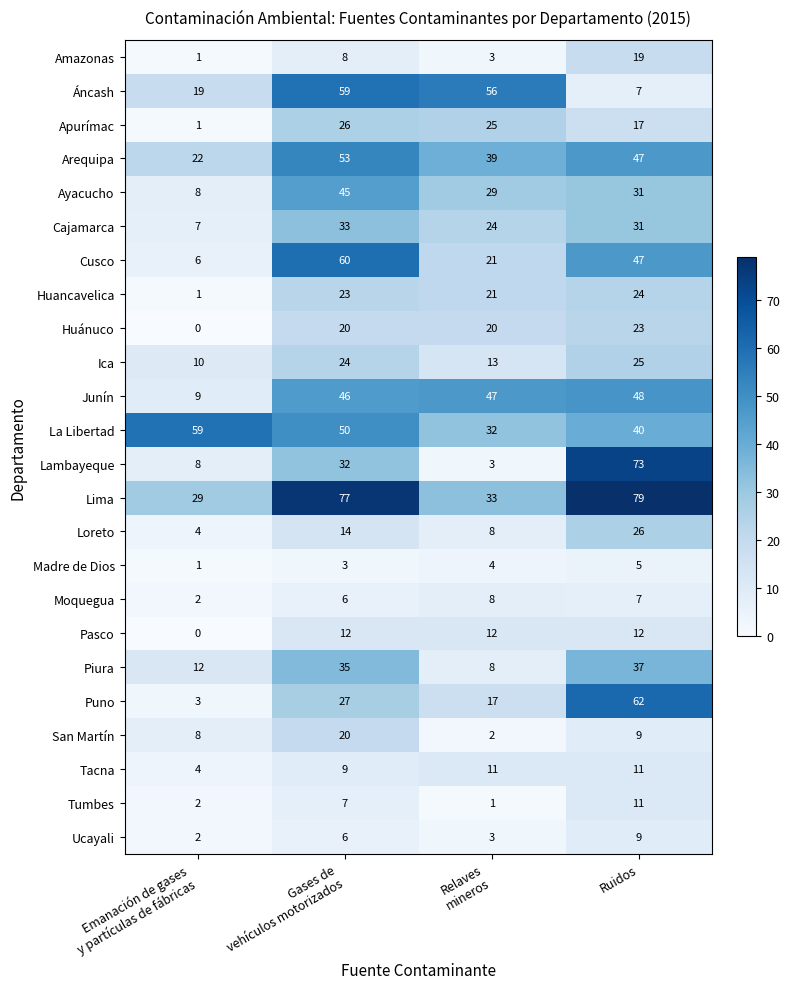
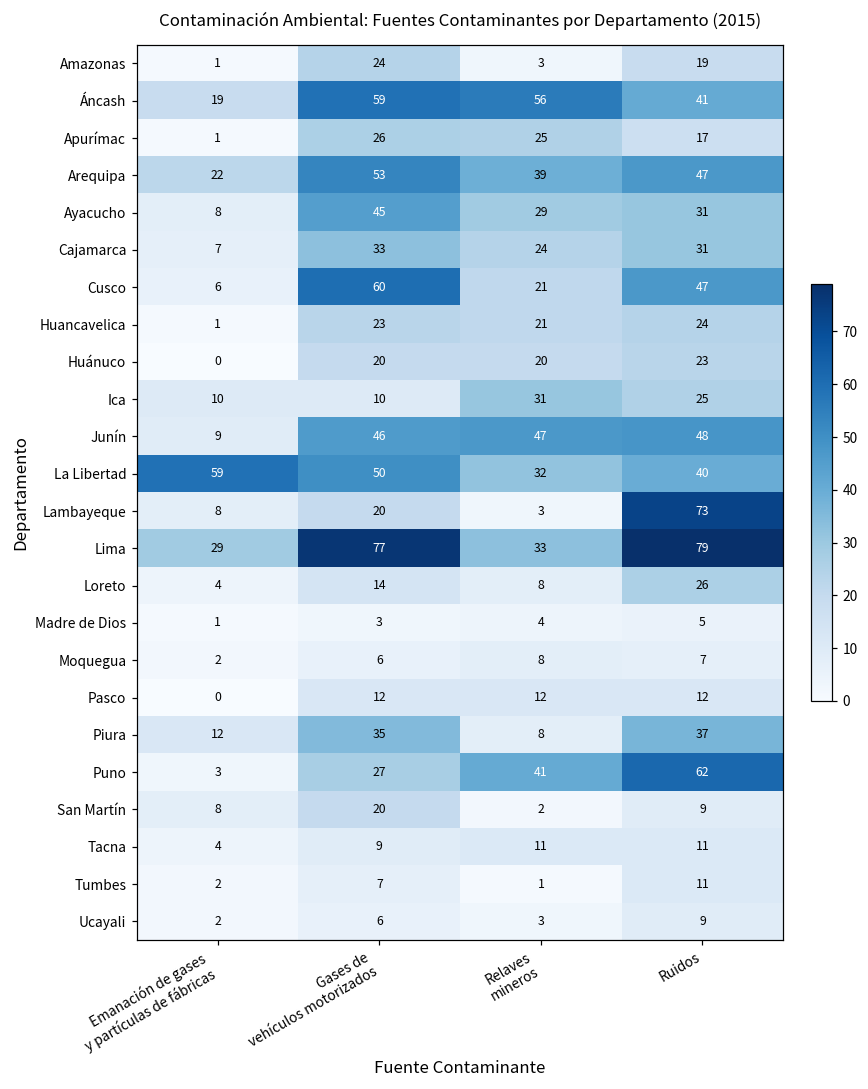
  {
    "Amazonas": {
      "Emanación de gases y partículas de fábricas": 1,
-     "Gases de vehículos motorizados": 8,
+     "Gases de vehículos motorizados": 24,
      "Relaves mineros": 3,
      "Ruidos": 19
    },
    "Áncash": {
      "Emanación de gases y partículas de fábricas": 19,
      "Gases de vehículos motorizados": 59,
      "Relaves mineros": 56,
-     "Ruidos": 7
+     "Ruidos": 41
    },
    "Apurímac": {
      "Emanación de gases y partículas de fábricas": 1,
      "Gases de vehículos motorizados": 26,
      "Relaves mineros": 25,
      "Ruidos": 17
    },
    "Arequipa": {
      "Emanación de gases y partículas de fábricas": 22,
      "Gases de vehículos motorizados": 53,
      "Relaves mineros": 39,
      "Ruidos": 47
    },
    "Ayacucho": {
      "Emanación de gases y partículas de fábricas": 8,
      "Gases de vehículos motorizados": 45,
      "Relaves mineros": 29,
      "Ruidos": 31
    },
    "Cajamarca": {
      "Emanación de gases y partículas de fábricas": 7,
      "Gases de vehículos motorizados": 33,
      "Relaves mineros": 24,
      "Ruidos": 31
    },
    "Cusco": {
      "Emanación de gases y partículas de fábricas": 6,
      "Gases de vehículos motorizados": 60,
      "Relaves mineros": 21,
      "Ruidos": 47
    },
    "Huancavelica": {
      "Emanación de gases y partículas de fábricas": 1,
      "Gases de vehículos motorizados": 23,
      "Relaves mineros": 21,
      "Ruidos": 24
    },
    "Huánuco": {
      "Emanación de gases y partículas de fábricas": 0,
      "Gases de vehículos motorizados": 20,
      "Relaves mineros": 20,
      "Ruidos": 23
    },
    "Ica": {
      "Emanación de gases y partículas de fábricas": 10,
-     "Gases de vehículos motorizados": 24,
-     "Relaves mineros": 13,
+     "Gases de vehículos motorizados": 10,
+     "Relaves mineros": 31,
      "Ruidos": 25
    },
    "Junín": {
      "Emanación de gases y partículas de fábricas": 9,
      "Gases de vehículos motorizados": 46,
      "Relaves mineros": 47,
      "Ruidos": 48
    },
    "La Libertad": {
      "Emanación de gases y partículas de fábricas": 59,
      "Gases de vehículos motorizados": 50,
      "Relaves mineros": 32,
      "Ruidos": 40
    },
    "Lambayeque": {
      "Emanación de gases y partículas de fábricas": 8,
-     "Gases de vehículos motorizados": 32,
+     "Gases de vehículos motorizados": 20,
      "Relaves mineros": 3,
      "Ruidos": 73
    },
    "Lima": {
      "Emanación de gases y partículas de fábricas": 29,
      "Gases de vehículos motorizados": 77,
      "Relaves mineros": 33,
      "Ruidos": 79
    },
    "Loreto": {
      "Emanación de gases y partículas de fábricas": 4,
      "Gases de vehículos motorizados": 14,
      "Relaves mineros": 8,
      "Ruidos": 26
    },
    "Madre de Dios": {
      "Emanación de gases y partículas de fábricas": 1,
      "Gases de vehículos motorizados": 3,
      "Relaves mineros": 4,
      "Ruidos": 5
    },
    "Moquegua": {
      "Emanación de gases y partículas de fábricas": 2,
      "Gases de vehículos motorizados": 6,
      "Relaves mineros": 8,
      "Ruidos": 7
    },
    "Pasco": {
      "Emanación de gases y partículas de fábricas": 0,
      "Gases de vehículos motorizados": 12,
      "Relaves mineros": 12,
      "Ruidos": 12
    },
    "Piura": {
      "Emanación de gases y partículas de fábricas": 12,
      "Gases de vehículos motorizados": 35,
      "Relaves mineros": 8,
      "Ruidos": 37
    },
    "Puno": {
      "Emanación de gases y partículas de fábricas": 3,
      "Gases de vehículos motorizados": 27,
-     "Relaves mineros": 17,
+     "Relaves mineros": 41,
      "Ruidos": 62
    },
    "San Martín": {
      "Emanación de gases y partículas de fábricas": 8,
      "Gases de vehículos motorizados": 20,
      "Relaves mineros": 2,
      "Ruidos": 9
    },
    "Tacna": {
      "Emanación de gases y partículas de fábricas": 4,
      "Gases de vehículos motorizados": 9,
      "Relaves mineros": 11,
      "Ruidos": 11
    },
    "Tumbes": {
      "Emanación de gases y partículas de fábricas": 2,
      "Gases de vehículos motorizados": 7,
      "Relaves mineros": 1,
      "Ruidos": 11
    },
    "Ucayali": {
      "Emanación de gases y partículas de fábricas": 2,
      "Gases de vehículos motorizados": 6,
      "Relaves mineros": 3,
      "Ruidos": 9
    }
  }
